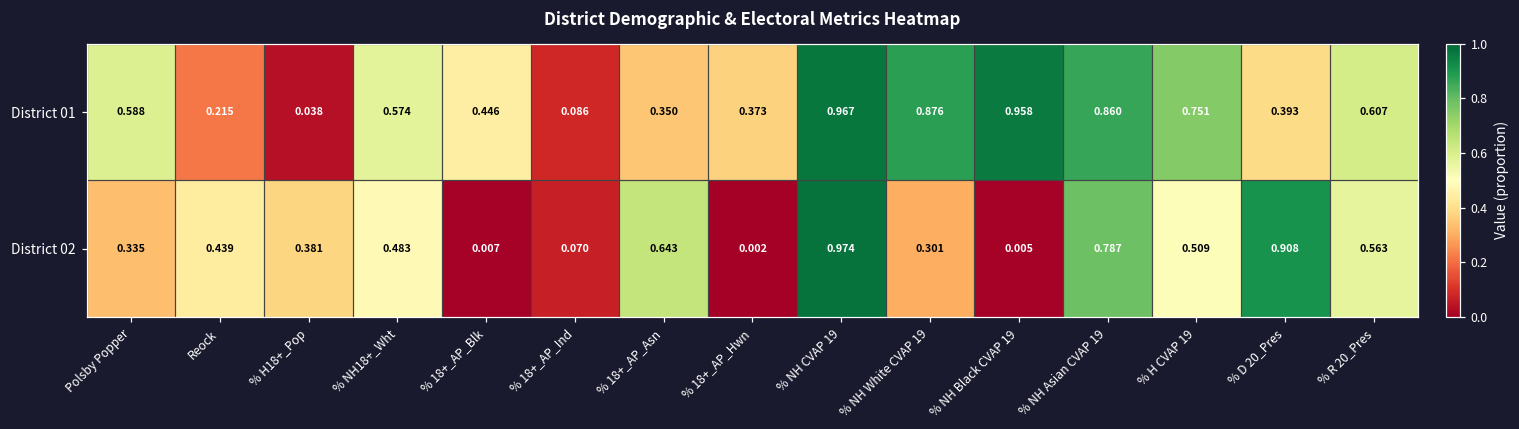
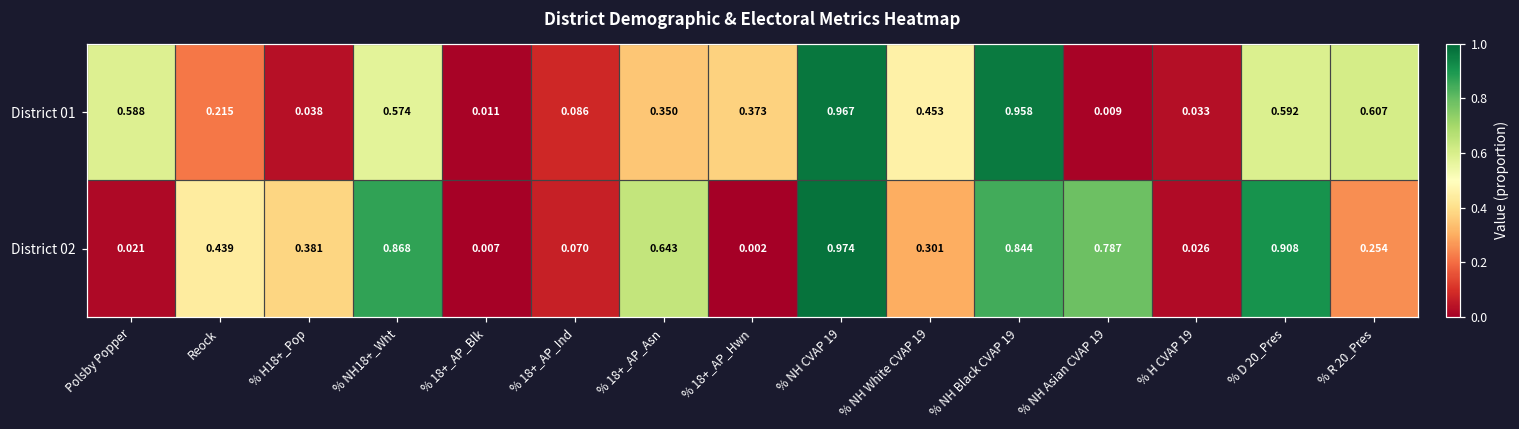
  {
    "District 01": {
      "Polsby Popper": 0.588,
      "Reock": 0.215,
      "% H18+_Pop": 0.038,
      "% NH18+_Wht": 0.574,
-     "% 18+_AP_Blk": 0.446,
+     "% 18+_AP_Blk": 0.011,
      "% 18+_AP_Ind": 0.086,
      "% 18+_AP_Asn": 0.350,
      "% 18+_AP_Hwn": 0.373,
      "% NH CVAP 19": 0.967,
-     "% NH White CVAP 19": 0.876,
+     "% NH White CVAP 19": 0.453,
      "% NH Black CVAP 19": 0.958,
-     "% NH Asian CVAP 19": 0.860,
-     "% H CVAP 19": 0.751,
-     "% D 20_Pres": 0.393,
+     "% NH Asian CVAP 19": 0.009,
+     "% H CVAP 19": 0.033,
+     "% D 20_Pres": 0.592,
      "% R 20_Pres": 0.607
    },
    "District 02": {
-     "Polsby Popper": 0.335,
+     "Polsby Popper": 0.021,
      "Reock": 0.439,
      "% H18+_Pop": 0.381,
-     "% NH18+_Wht": 0.483,
+     "% NH18+_Wht": 0.868,
      "% 18+_AP_Blk": 0.007,
      "% 18+_AP_Ind": 0.070,
      "% 18+_AP_Asn": 0.643,
      "% 18+_AP_Hwn": 0.002,
      "% NH CVAP 19": 0.974,
      "% NH White CVAP 19": 0.301,
-     "% NH Black CVAP 19": 0.005,
+     "% NH Black CVAP 19": 0.844,
      "% NH Asian CVAP 19": 0.787,
-     "% H CVAP 19": 0.509,
+     "% H CVAP 19": 0.026,
      "% D 20_Pres": 0.908,
-     "% R 20_Pres": 0.563
+     "% R 20_Pres": 0.254
    }
  }
